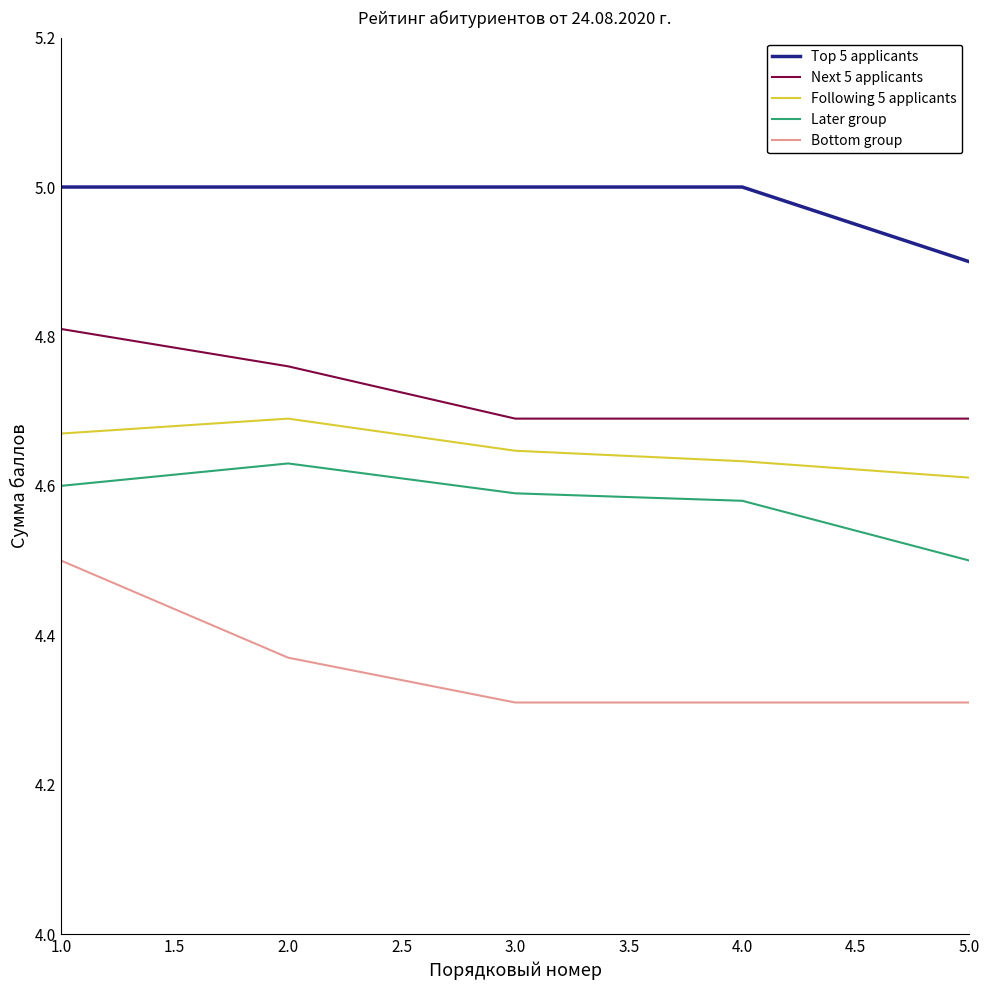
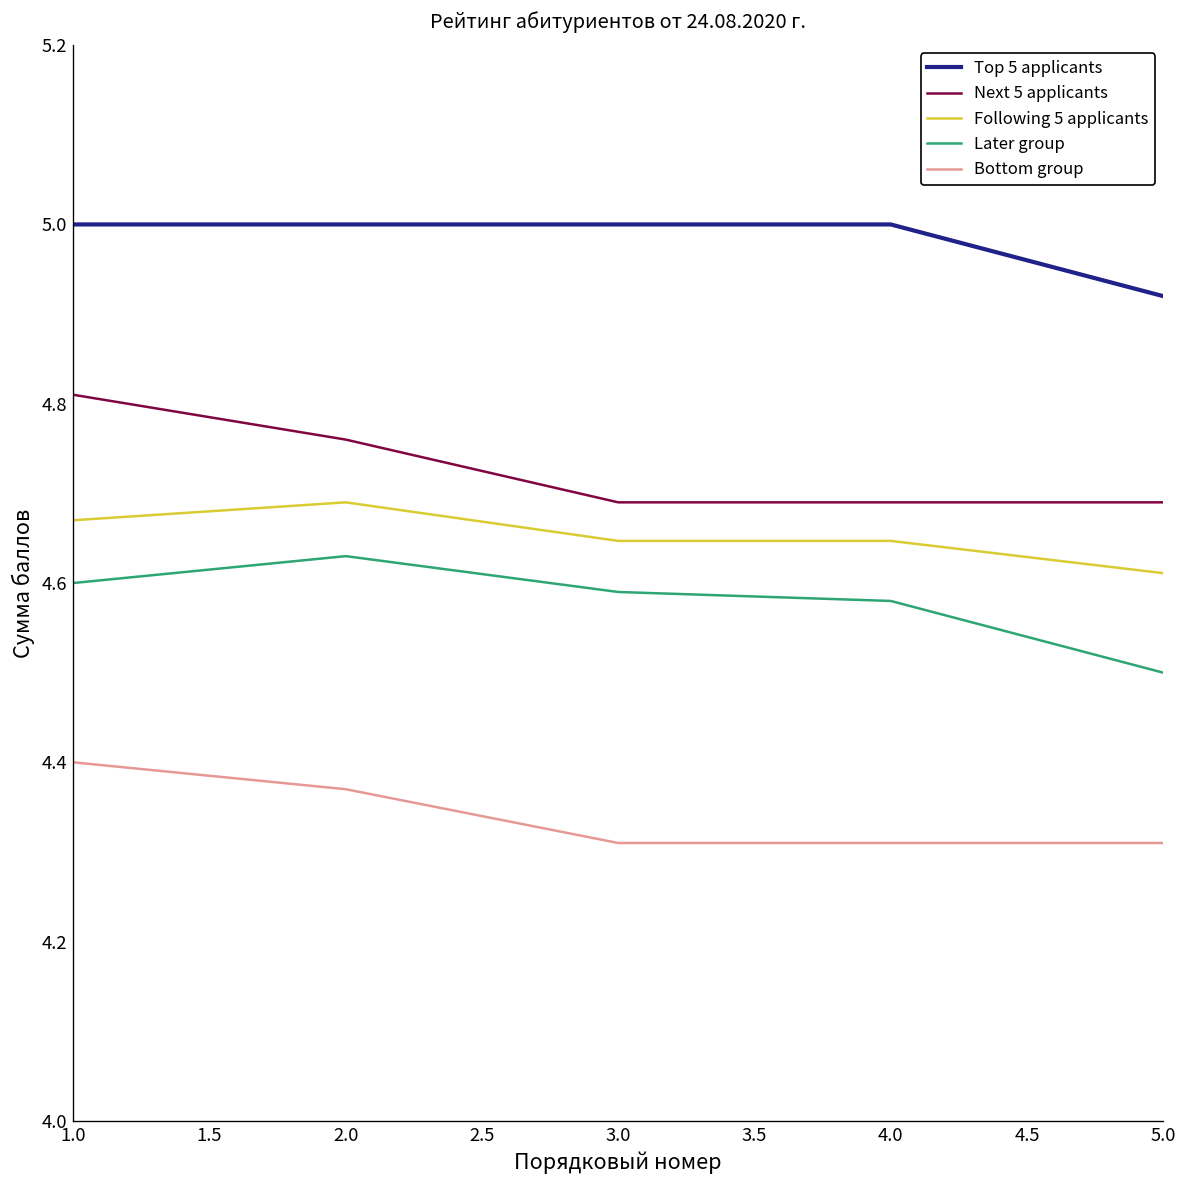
  {
    "Top 5 applicants": {
      "1.0": 5.00,
      "2.0": 5.00,
      "3.0": 5.00,
      "4.0": 5.00,
-     "5.0": 4.90
+     "5.0": 4.92
    },
    "Next 5 applicants": {
      "1.0": 4.81,
      "2.0": 4.76,
      "3.0": 4.69,
      "4.0": 4.69,
      "5.0": 4.69
    },
    "Following 5 applicants": {
      "1.0": 4.67,
      "2.0": 4.69,
      "3.0": 4.65,
-     "4.0": 4.63,
+     "4.0": 4.65,
      "5.0": 4.61
    },
    "Later group": {
      "1.0": 4.60,
      "2.0": 4.63,
      "3.0": 4.59,
      "4.0": 4.58,
      "5.0": 4.50
    },
    "Bottom group": {
-     "1.0": 4.5,
+     "1.0": 4.4,
      "2.0": 4.37,
      "3.0": 4.31,
      "4.0": 4.31,
      "5.0": 4.31
    }
  }
